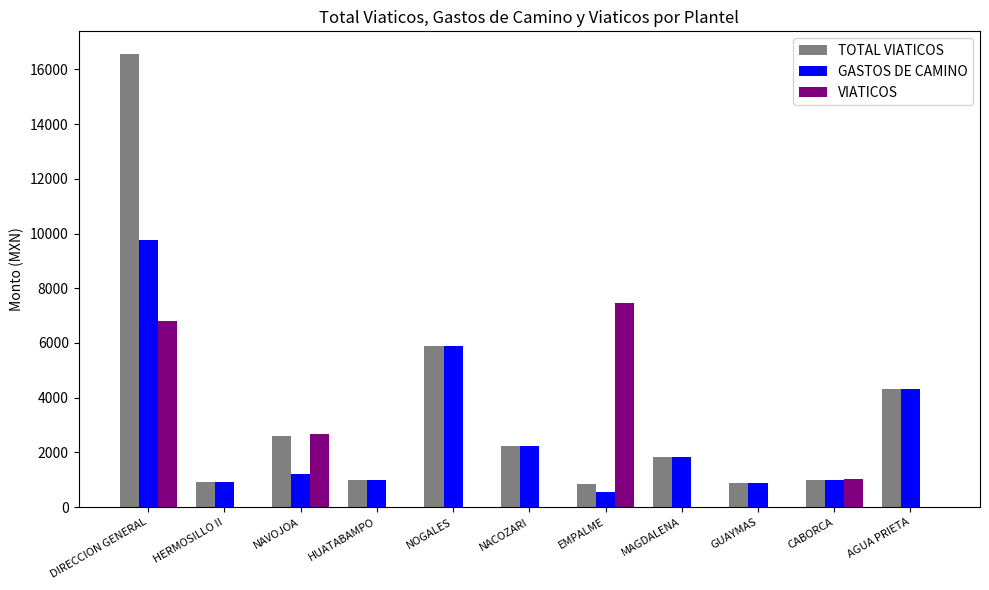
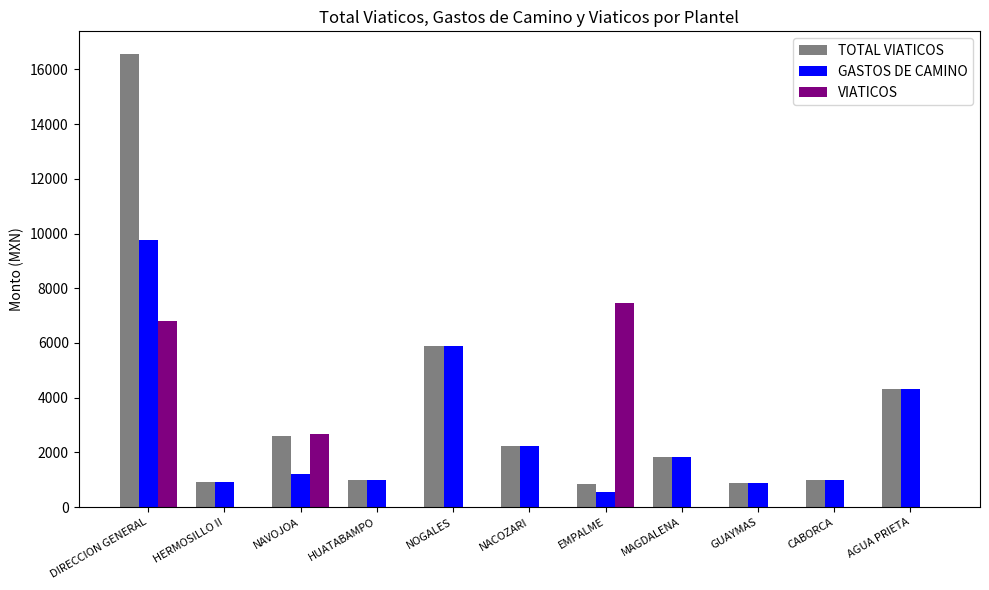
  {
    "TOTAL VIATICOS": {
      "DIRECCION GENERAL": 16600,
      "HERMOSILLO II": 900,
      "NAVOJOA": 2600,
      "HUATABAMPO": 1000,
      "NOGALES": 5900,
      "NACOZARI": 2300,
      "EMPALME": 800,
      "MAGDALENA": 1800,
      "GUAYMAS": 900,
      "CABORCA": 1000,
      "AGUA PRIETA": 4300
    },
    "GASTOS DE CAMINO": {
      "DIRECCION GENERAL": 9800,
      "HERMOSILLO II": 900,
      "NAVOJOA": 1200,
      "HUATABAMPO": 1000,
      "NOGALES": 5900,
      "NACOZARI": 2300,
      "EMPALME": 500,
      "MAGDALENA": 1800,
      "GUAYMAS": 900,
      "CABORCA": 1000,
      "AGUA PRIETA": 4300
    },
    "VIATICOS": {
      "DIRECCION GENERAL": 6800,
      "HERMOSILLO II": 0,
      "NAVOJOA": 2700,
      "HUATABAMPO": 0,
      "NOGALES": 0,
      "NACOZARI": 0,
      "EMPALME": 7500,
      "MAGDALENA": 0,
      "GUAYMAS": 0,
-     "CABORCA": 1000,
+     "CABORCA": 0,
      "AGUA PRIETA": 0
    }
  }
